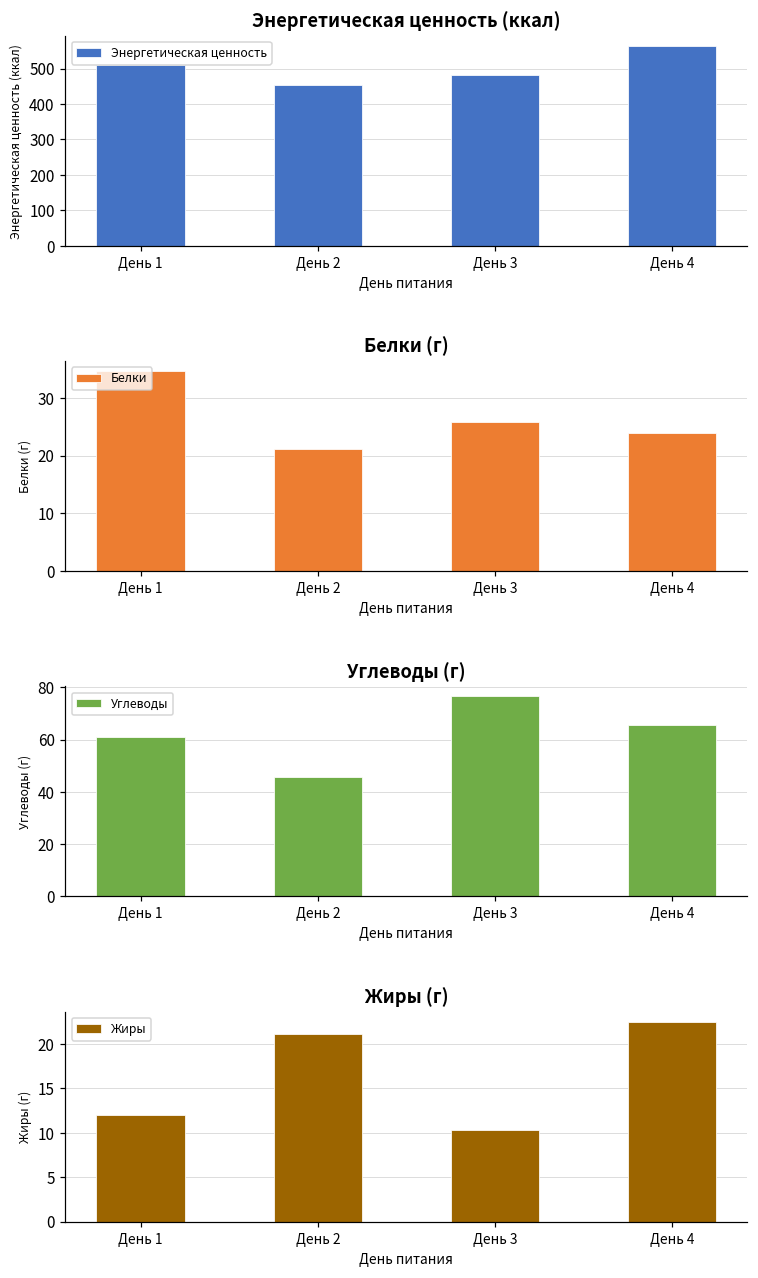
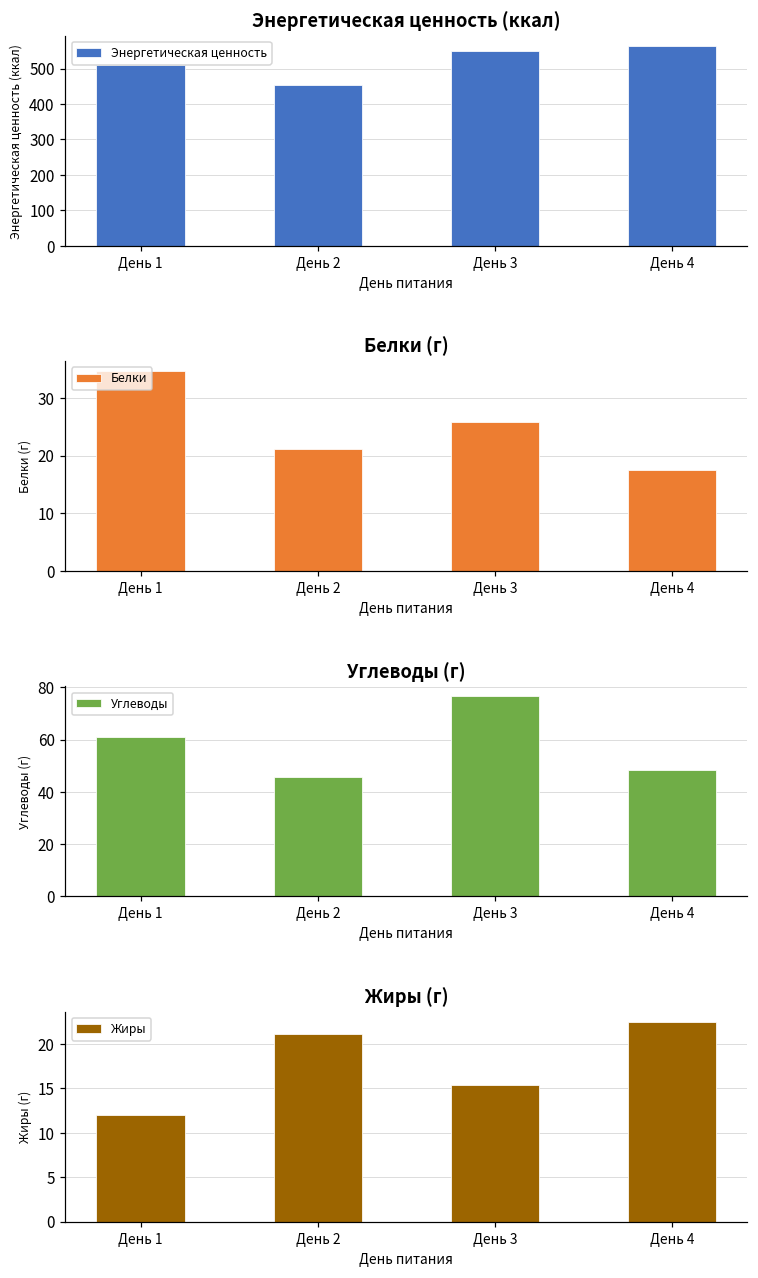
  {
    "Энергетическая ценность (ккал)": {
      "День 1": 510,
      "День 2": 450,
-     "День 3": 480,
+     "День 3": 550,
      "День 4": 560
    },
    "Белки (г)": {
      "День 2": 21,
      "День 3": 26,
-     "День 4": 24
+     "День 4": 18
    },
    "Углеводы (г)": {
      "День 1": 61,
      "День 2": 46,
      "День 3": 77,
-     "День 4": 66
+     "День 4": 48
    },
    "Жиры (г)": {
      "День 1": 12,
      "День 2": 21,
-     "День 3": 10,
+     "День 3": 15,
      "День 4": 22
    }
  }
